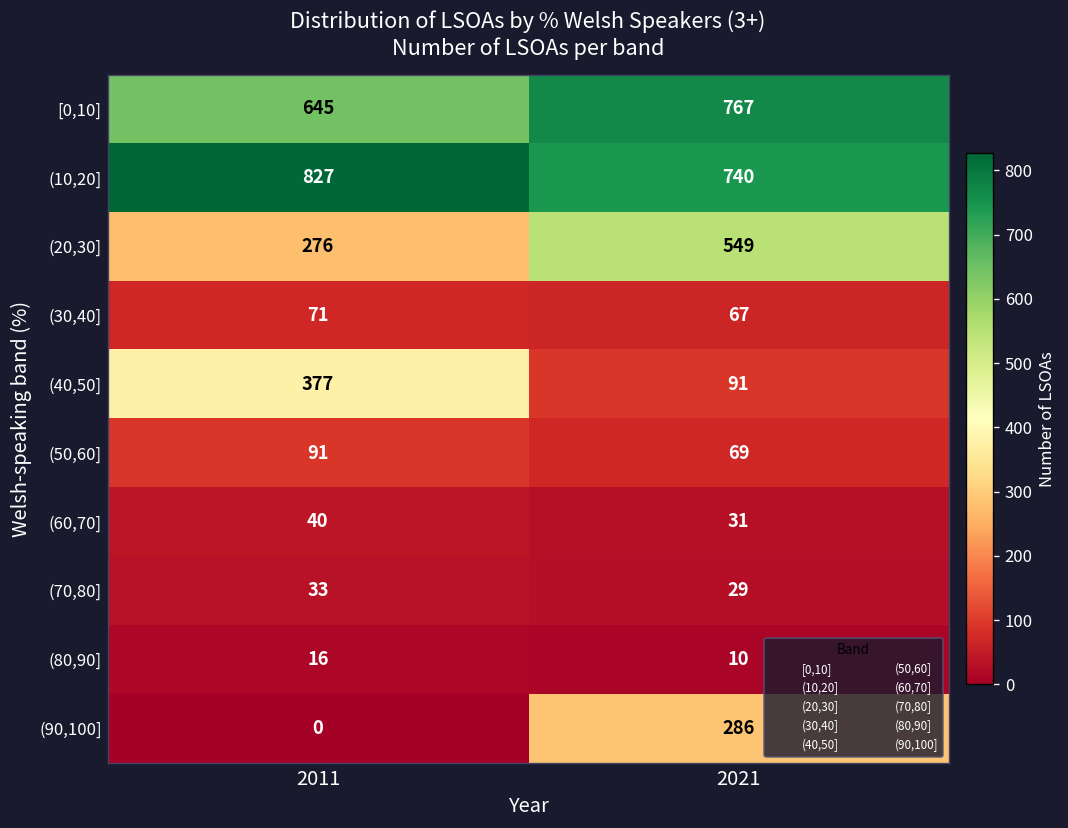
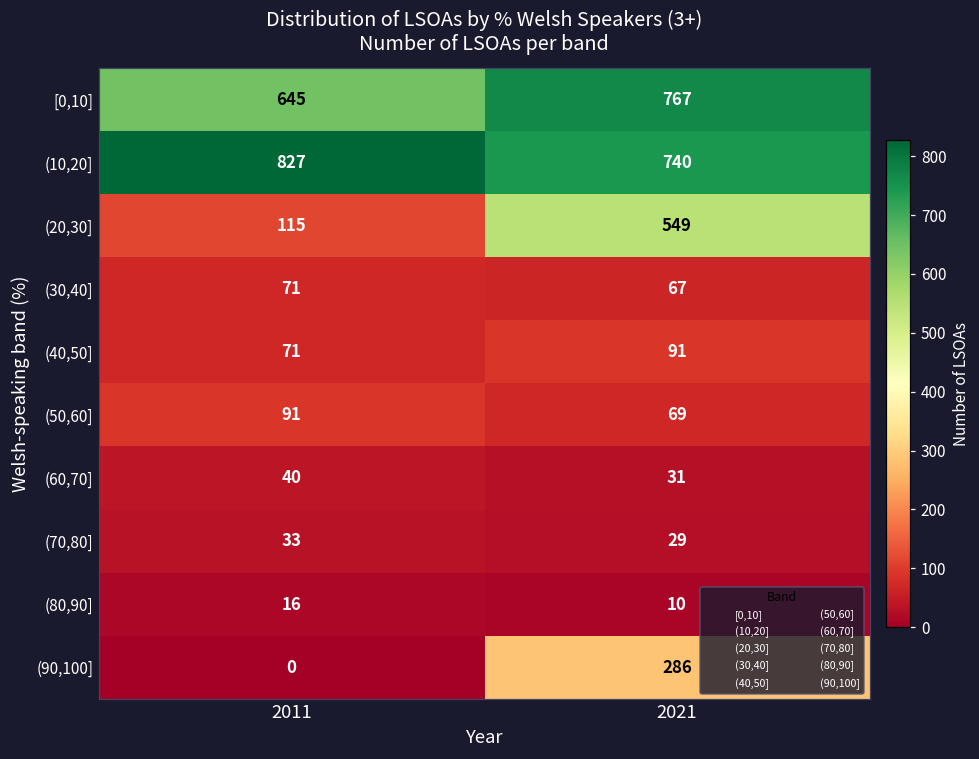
  {
    "[0,10]": {
      "2011": 645,
      "2021": 767
    },
    "(10,20]": {
      "2011": 827,
      "2021": 740
    },
    "(20,30]": {
-     "2011": 276,
+     "2011": 115,
      "2021": 549
    },
    "(30,40]": {
      "2011": 71,
      "2021": 67
    },
    "(40,50]": {
-     "2011": 377,
+     "2011": 71,
      "2021": 91
    },
    "(50,60]": {
      "2011": 91,
      "2021": 69
    },
    "(60,70]": {
      "2011": 40,
      "2021": 31
    },
    "(70,80]": {
      "2011": 33,
      "2021": 29
    },
    "(80,90]": {
      "2011": 16,
      "2021": 10
    },
    "(90,100]": {
      "2011": 0,
      "2021": 286
    }
  }
